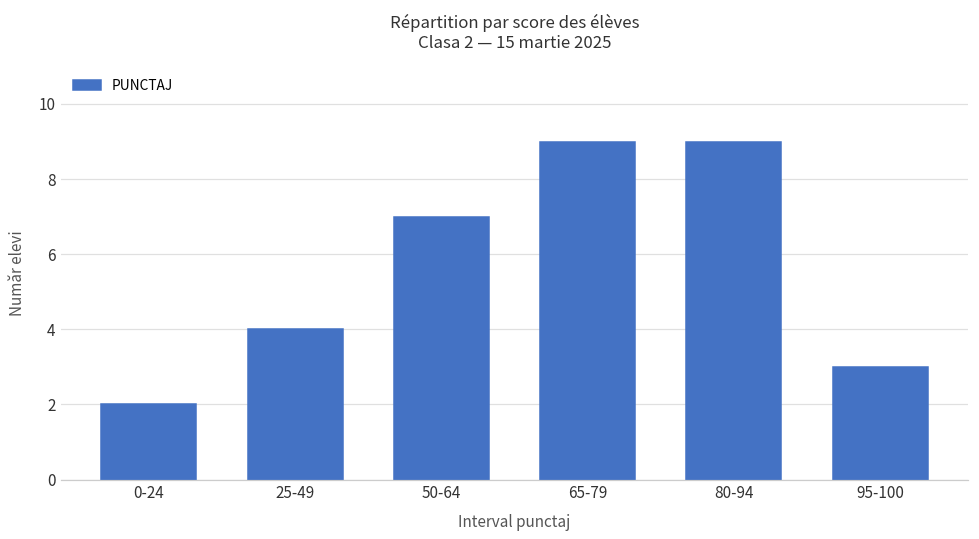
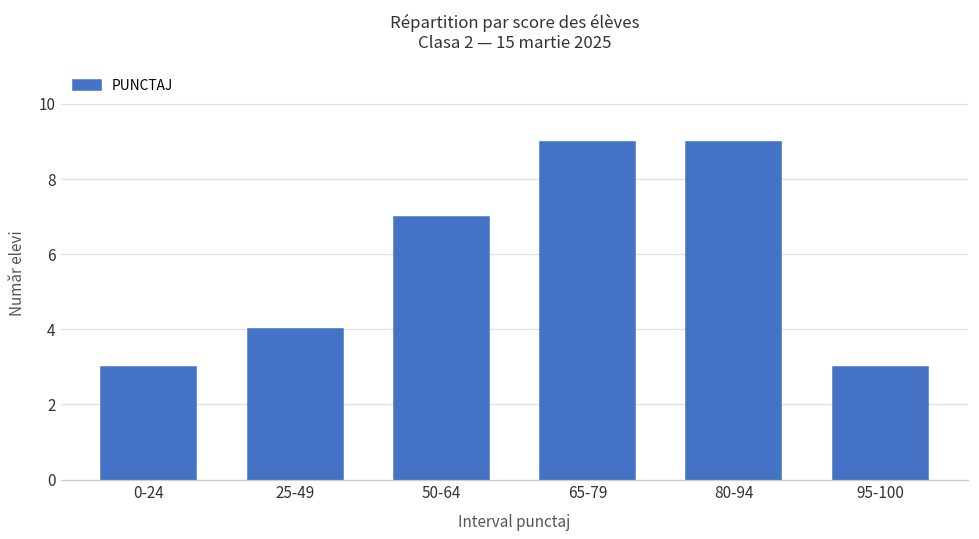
  {
-   "0-24": 2,
+   "0-24": 3,
    "25-49": 4,
    "50-64": 7,
    "65-79": 9,
    "80-94": 9,
    "95-100": 3
  }
